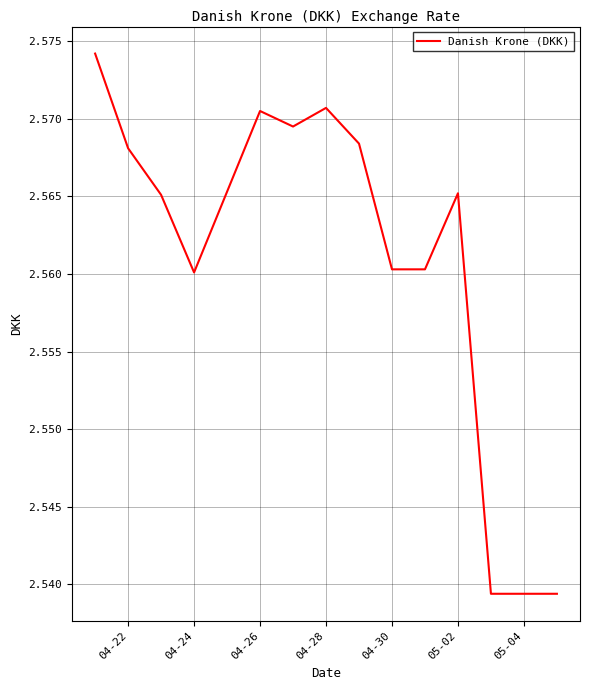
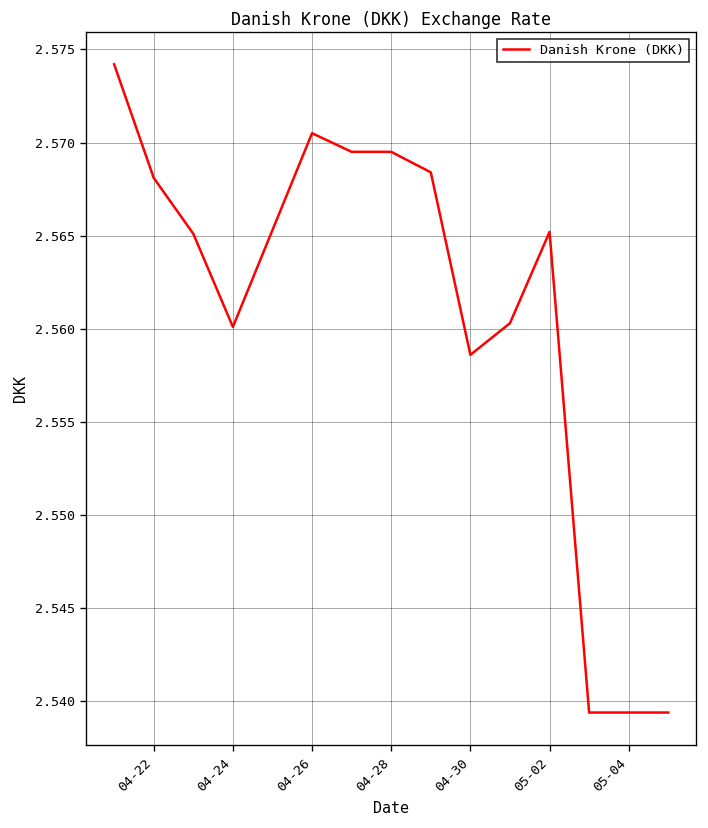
  {
    "04-22": 2.5681,
    "04-24": 2.5601,
    "04-26": 2.5705,
-   "04-28": 2.5707,
-   "04-30": 2.5603,
+   "04-28": 2.5695,
+   "04-30": 2.5586,
    "05-02": 2.5652,
    "05-04": 2.5394
  }
